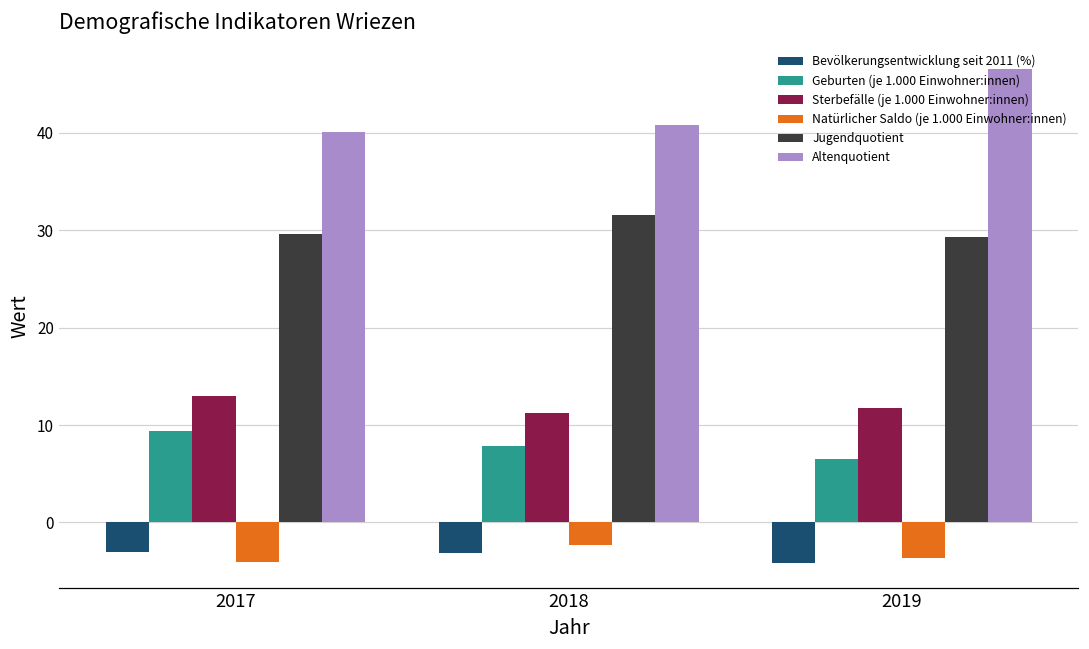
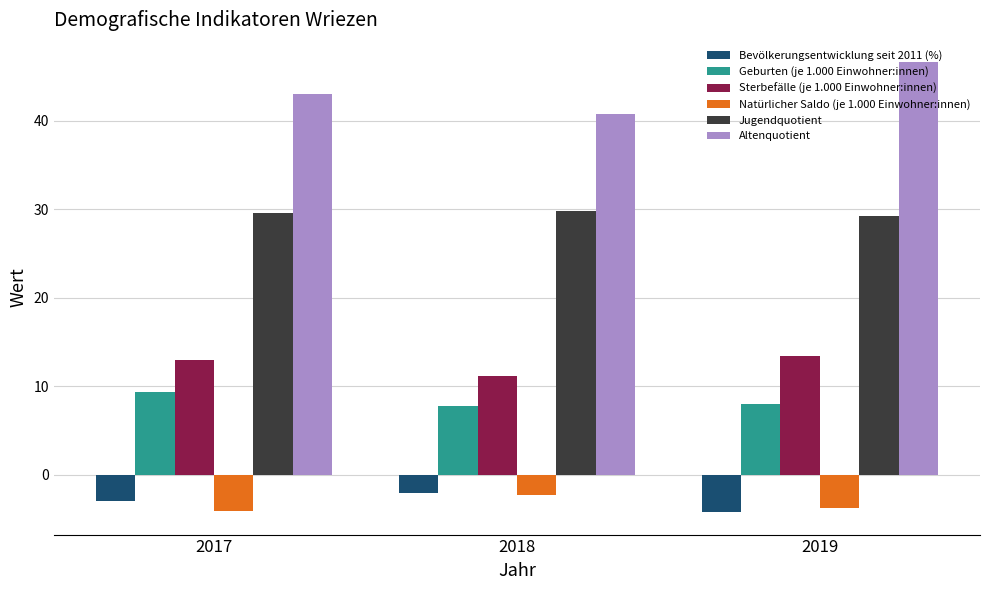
  {
    "Bevölkerungsentwicklung seit 2011 (%)": {
      "2017": -3,
-     "2018": -3,
+     "2018": -2,
      "2019": -4
    },
    "Geburten (je 1.000 Einwohner:innen)": {
      "2017": 9,
      "2018": 8,
-     "2019": 7
+     "2019": 8
    },
    "Sterbefälle (je 1.000 Einwohner:innen)": {
      "2017": 13,
      "2018": 11,
-     "2019": 12
+     "2019": 13
    },
    "Natürlicher Saldo (je 1.000 Einwohner:innen)": {
      "2017": -4,
      "2018": -2,
      "2019": -4
    },
    "Jugendquotient": {
      "2017": 30,
-     "2018": 32,
+     "2018": 30,
      "2019": 29
    },
    "Altenquotient": {
-     "2017": 40,
+     "2017": 43,
      "2018": 41,
      "2019": 47
    }
  }
